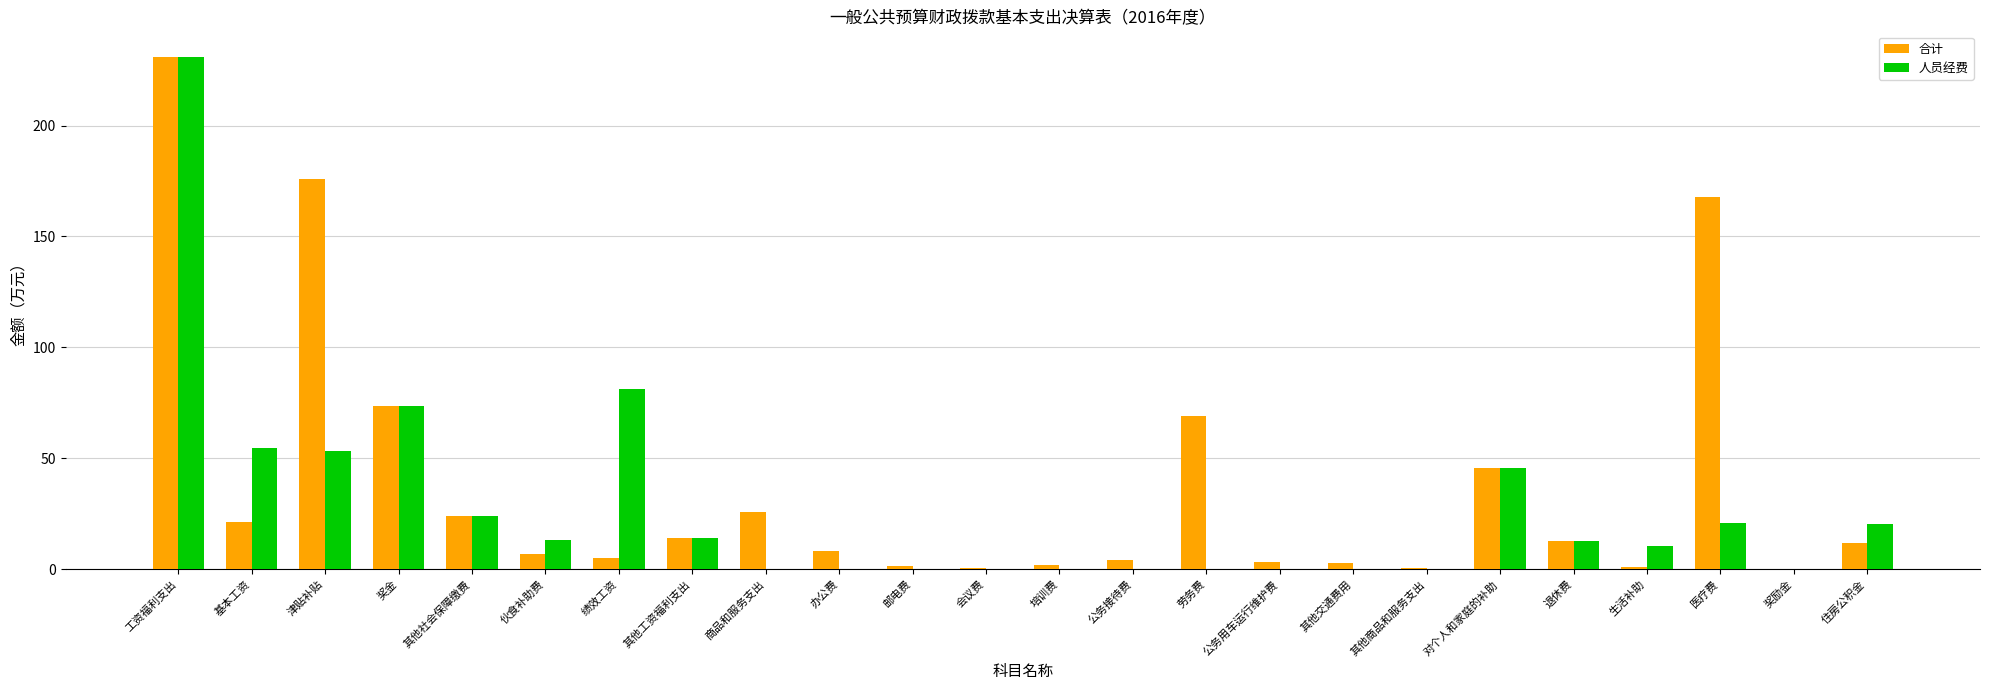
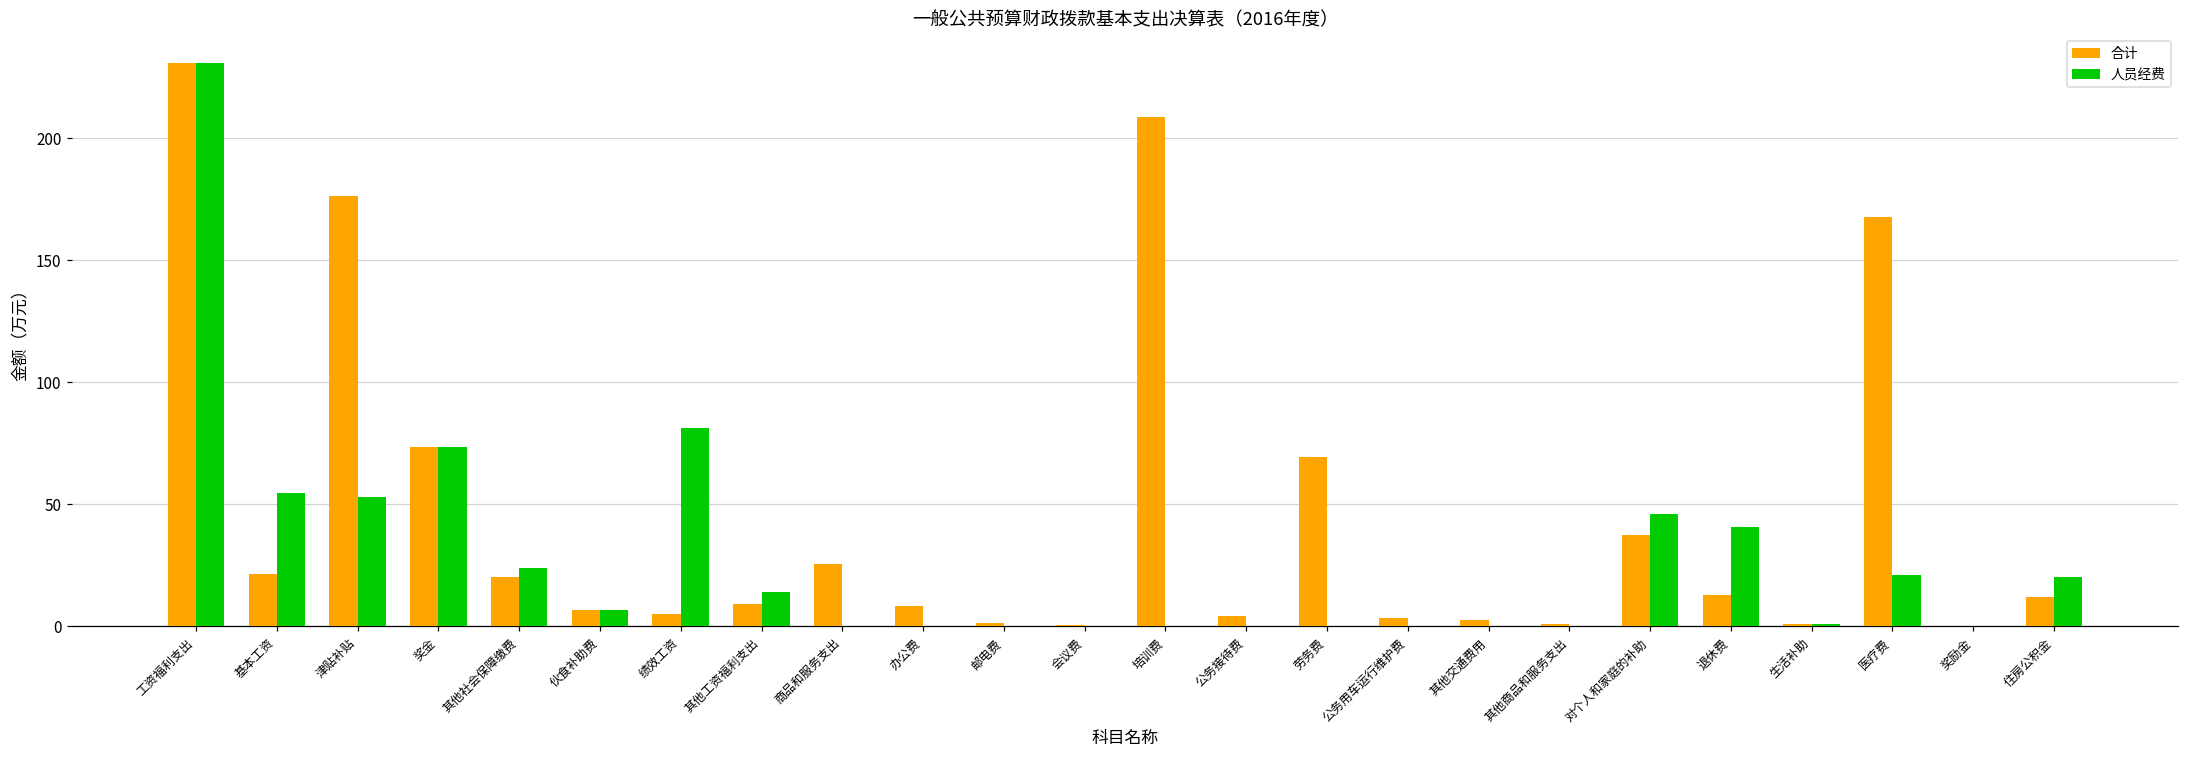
  {
    "合计": {
      "工资福利支出": 231,
      "基本工资": 22,
      "津贴补贴": 176,
      "奖金": 73,
-     "其他社会保障缴费": 24,
+     "其他社会保障缴费": 20,
      "伙食补助费": 7,
      "绩效工资": 5,
-     "其他工资福利支出": 14,
+     "其他工资福利支出": 9,
      "商品和服务支出": 26,
      "办公费": 8,
      "邮电费": 1,
-     "培训费": 2,
+     "培训费": 209,
      "公务接待费": 4,
      "劳务费": 69,
      "公务用车运行维护费": 4,
      "其他交通费用": 3,
-     "对个人和家庭的补助": 46,
+     "对个人和家庭的补助": 37,
      "退休费": 13,
      "医疗费": 168,
      "住房公积金": 12
    },
    "人员经费": {
      "工资福利支出": 231,
      "基本工资": 55,
      "津贴补贴": 53,
      "奖金": 73,
      "其他社会保障缴费": 24,
-     "伙食补助费": 13,
+     "伙食补助费": 7,
      "绩效工资": 81,
      "其他工资福利支出": 14,
      "商品和服务支出": 0,
      "办公费": 0,
      "邮电费": 0,
      "会议费": 0,
      "培训费": 0,
      "公务接待费": 0,
      "劳务费": 0,
      "公务用车运行维护费": 0,
      "其他交通费用": 0,
      "其他商品和服务支出": 0,
      "对个人和家庭的补助": 46,
-     "退休费": 13,
-     "生活补助": 11,
+     "退休费": 41,
+     "生活补助": 1,
      "医疗费": 21,
      "住房公积金": 20
    }
  }
